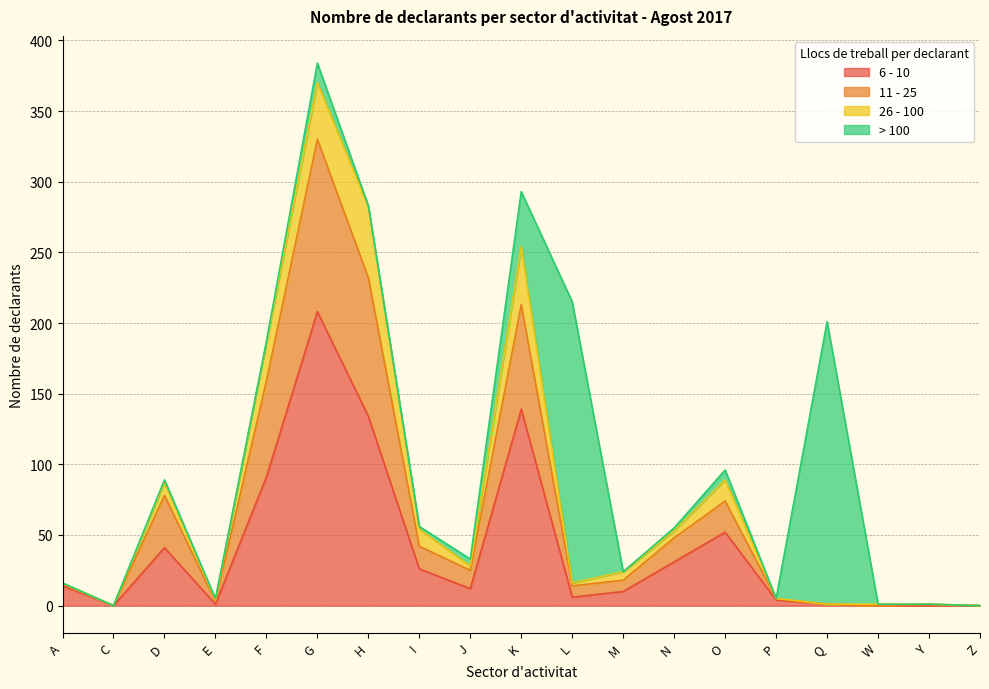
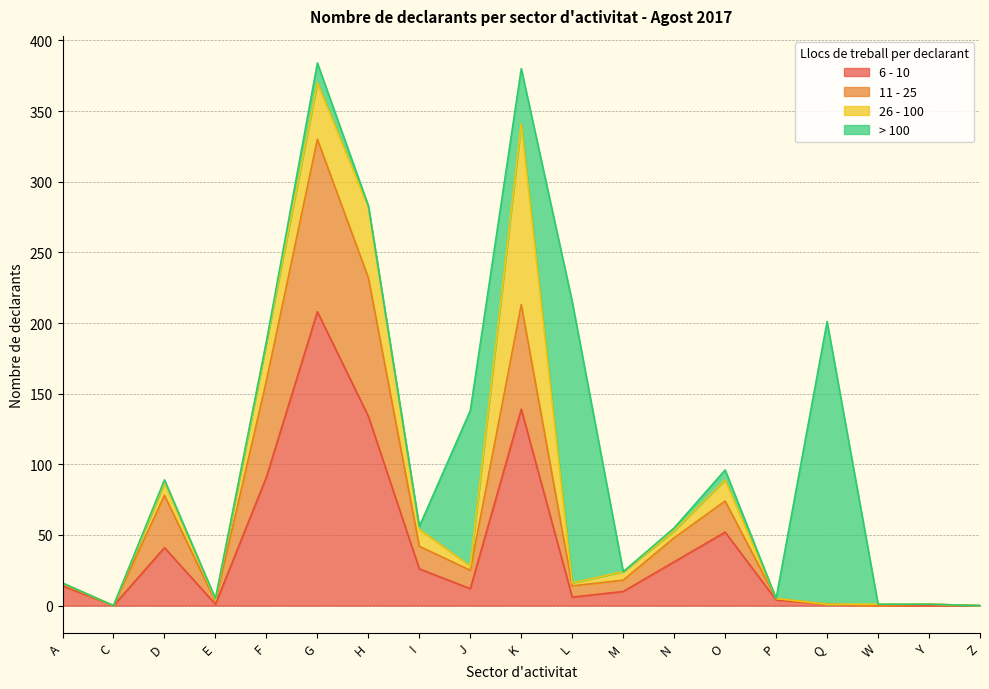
  {
    "26 - 100": {
      "D": 9,
      "G": 40,
      "I": 12,
      "J": 3,
-     "K": 41,
+     "K": 128,
      "L": 2,
      "N": 5,
      "O": 15
    },
    "> 100": {
      "D": 2,
      "G": 14,
      "I": 2,
-     "J": 5,
+     "J": 110,
      "K": 39,
      "L": 199,
      "N": 2,
      "O": 7,
      "Q": 200
    }
  }
